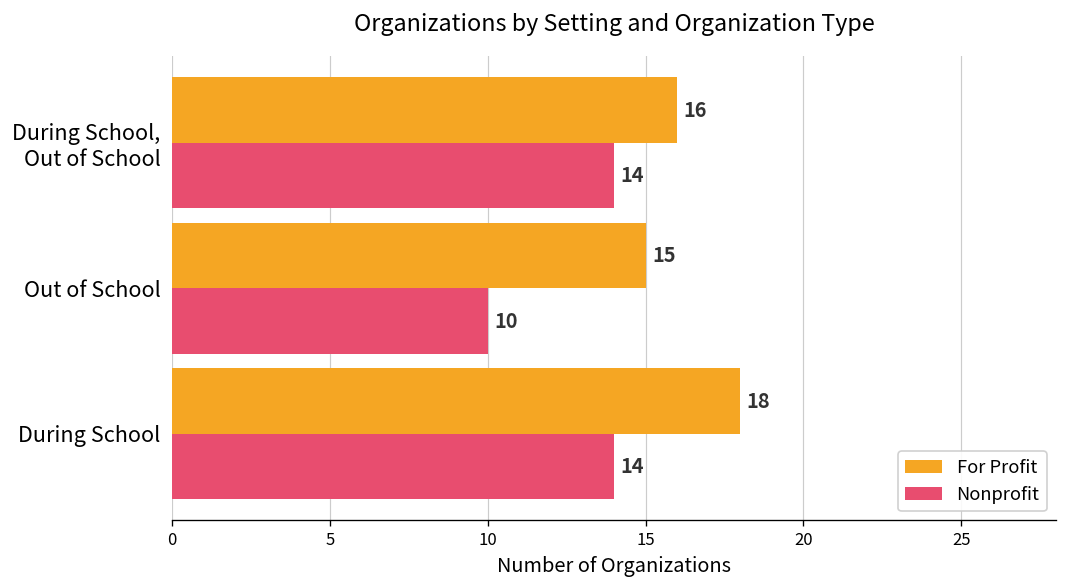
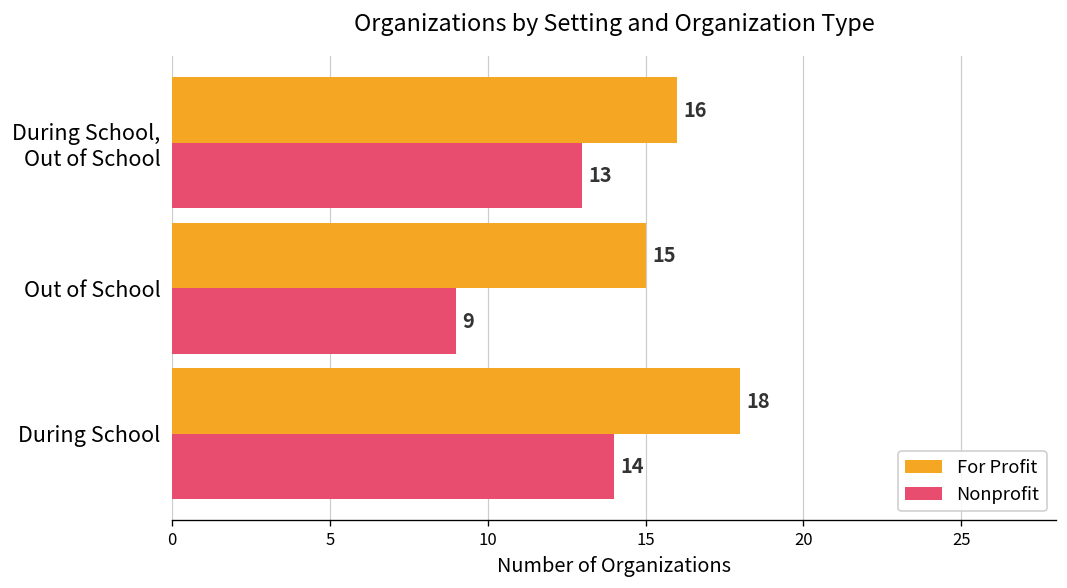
  {
    "For Profit": {
      "During School, Out of School": 16,
      "Out of School": 15,
      "During School": 18
    },
    "Nonprofit": {
-     "During School, Out of School": 14,
-     "Out of School": 10,
+     "During School, Out of School": 13,
+     "Out of School": 9,
      "During School": 14
    }
  }
